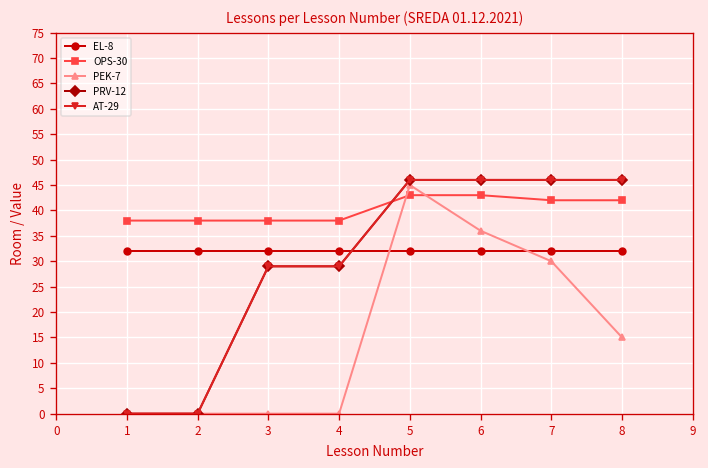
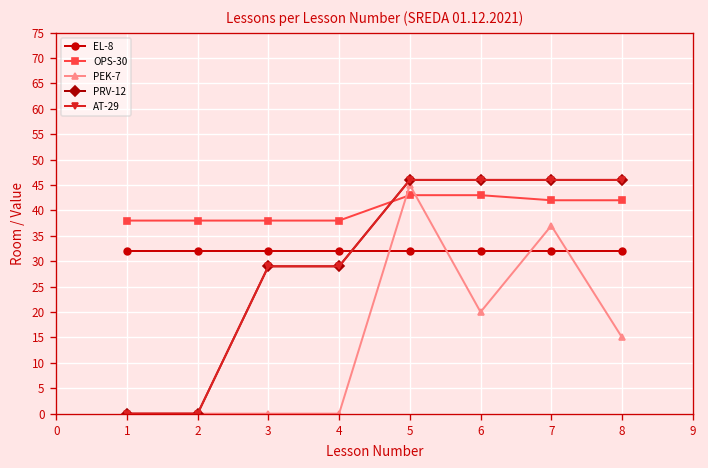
  {
    "PEK-7": {
      "3": 0,
      "4": 0,
      "5": 45,
-     "6": 36,
-     "7": 30,
+     "6": 20,
+     "7": 37,
      "8": 15
    }
  }
